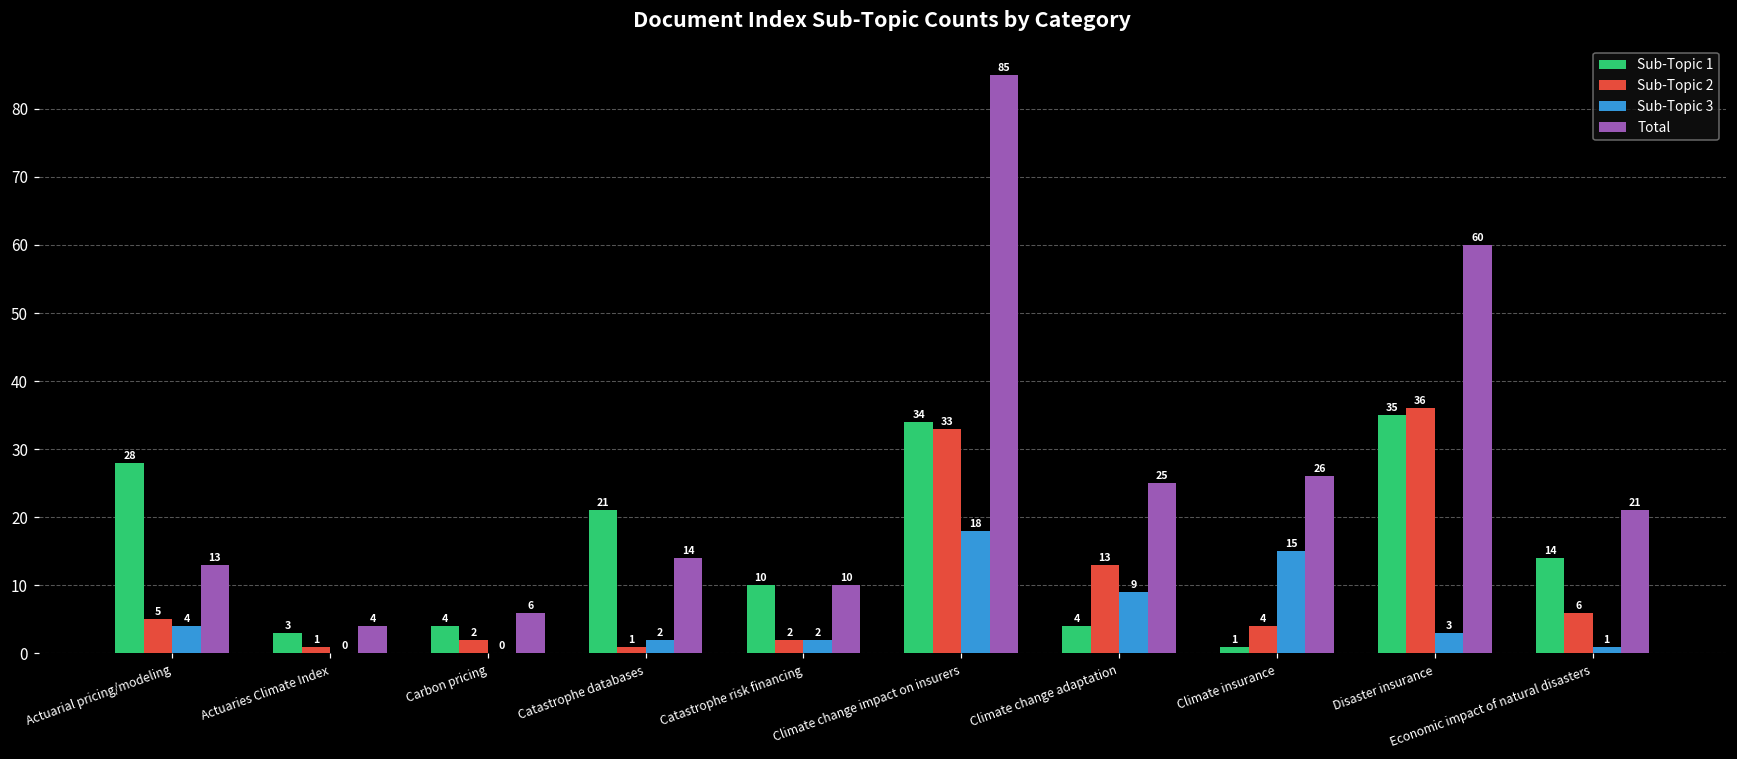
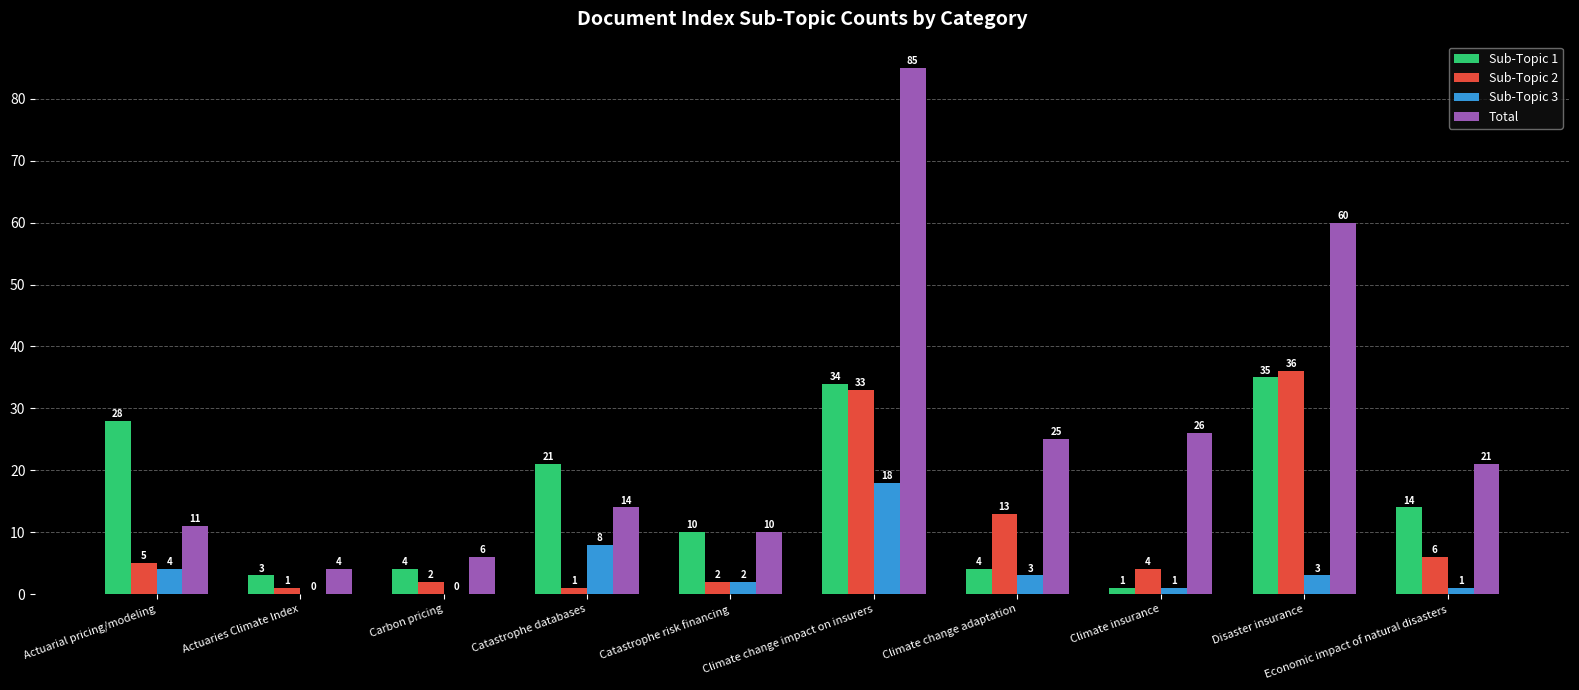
  {
    "Sub-Topic 1": {
      "Actuarial pricing/modeling": 28,
      "Actuaries Climate Index": 3,
      "Carbon pricing": 4,
      "Catastrophe databases": 21,
      "Catastrophe risk financing": 10,
      "Climate change impact on insurers": 34,
      "Climate change adaptation": 4,
      "Climate insurance": 1,
      "Disaster insurance": 35,
      "Economic impact of natural disasters": 14
    },
    "Sub-Topic 2": {
      "Actuarial pricing/modeling": 5,
      "Actuaries Climate Index": 1,
      "Carbon pricing": 2,
      "Catastrophe databases": 1,
      "Catastrophe risk financing": 2,
      "Climate change impact on insurers": 33,
      "Climate change adaptation": 13,
      "Climate insurance": 4,
      "Disaster insurance": 36,
      "Economic impact of natural disasters": 6
    },
    "Sub-Topic 3": {
      "Actuarial pricing/modeling": 4,
      "Actuaries Climate Index": 0,
      "Carbon pricing": 0,
-     "Catastrophe databases": 2,
+     "Catastrophe databases": 8,
      "Catastrophe risk financing": 2,
      "Climate change impact on insurers": 18,
-     "Climate change adaptation": 9,
-     "Climate insurance": 15,
+     "Climate change adaptation": 3,
+     "Climate insurance": 1,
      "Disaster insurance": 3,
      "Economic impact of natural disasters": 1
    },
    "Total": {
-     "Actuarial pricing/modeling": 13,
+     "Actuarial pricing/modeling": 11,
      "Actuaries Climate Index": 4,
      "Carbon pricing": 6,
      "Catastrophe databases": 14,
      "Catastrophe risk financing": 10,
      "Climate change impact on insurers": 85,
      "Climate change adaptation": 25,
      "Climate insurance": 26,
      "Disaster insurance": 60,
      "Economic impact of natural disasters": 21
    }
  }
